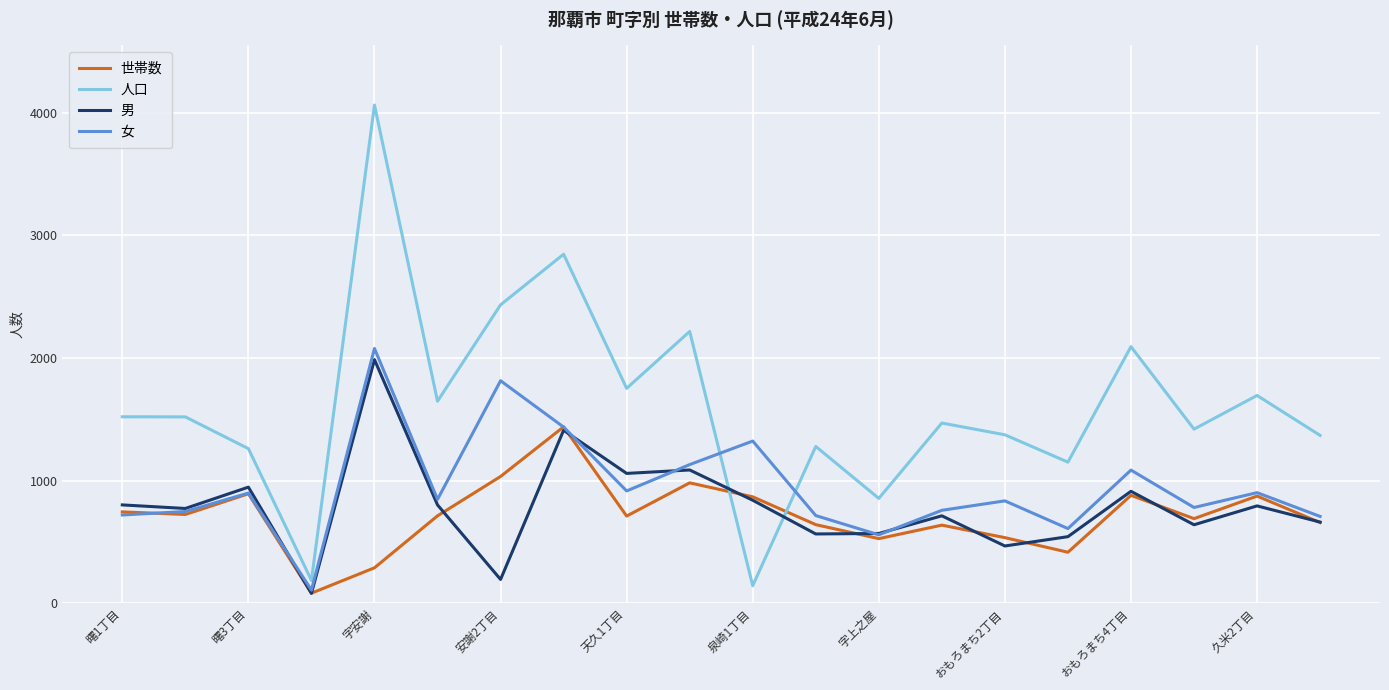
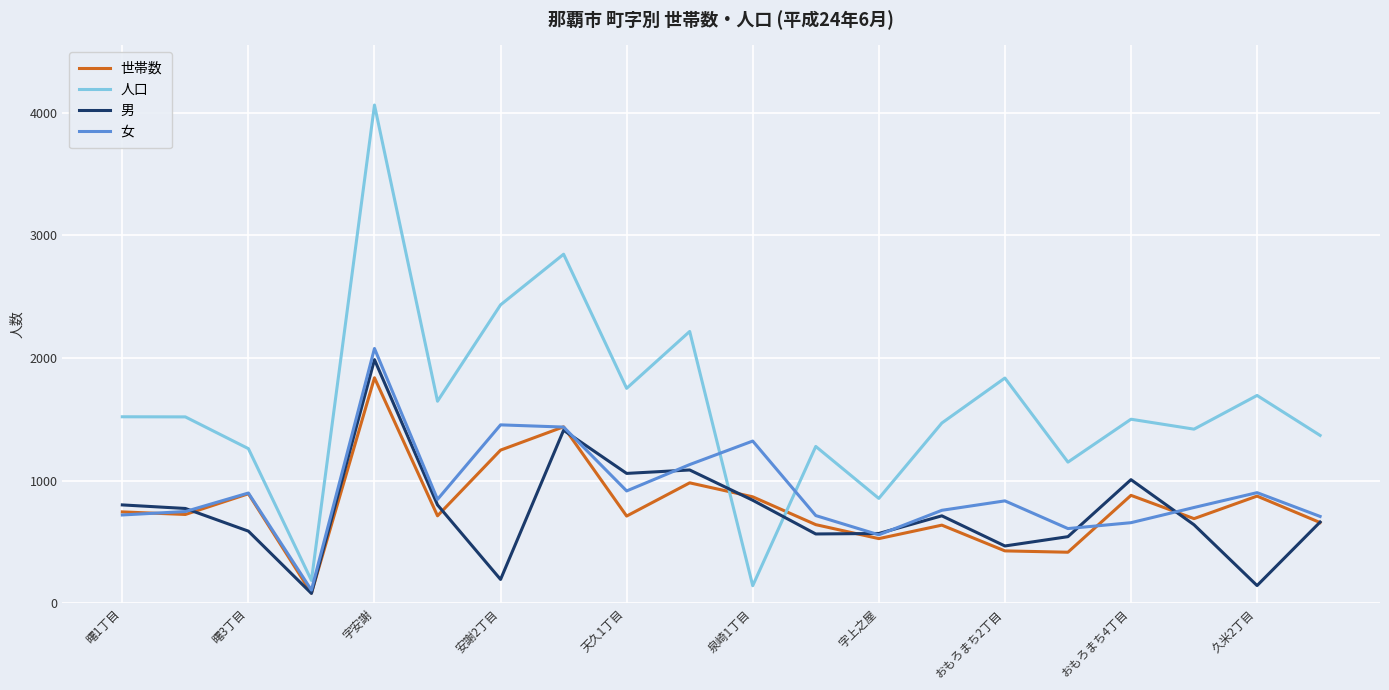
  {
    "世帯数": {
      "曙1丁目": 740,
-     "字安謝": 290,
-     "安謝2丁目": 1030,
+     "字安謝": 1840,
+     "安謝2丁目": 1250,
      "天久1丁目": 710,
      "泉崎1丁目": 870,
      "字上之屋": 530,
-     "おもろまち2丁目": 530,
+     "おもろまち2丁目": 430,
      "おもろまち4丁目": 880,
      "久米2丁目": 870
    },
    "人口": {
      "曙1丁目": 1520,
      "曙3丁目": 1260,
      "字安謝": 4060,
      "安謝2丁目": 2430,
      "天久1丁目": 1750,
      "泉崎1丁目": 140,
      "字上之屋": 850,
-     "おもろまち2丁目": 1370,
-     "おもろまち4丁目": 2090,
+     "おもろまち2丁目": 1840,
+     "おもろまち4丁目": 1500,
      "久米2丁目": 1690
    },
    "男": {
      "曙1丁目": 800,
-     "曙3丁目": 950,
+     "曙3丁目": 590,
      "字安謝": 1990,
      "安謝2丁目": 190,
      "天久1丁目": 1060,
      "泉崎1丁目": 840,
      "おもろまち2丁目": 470,
-     "おもろまち4丁目": 910,
-     "久米2丁目": 790
+     "おもろまち4丁目": 1010,
+     "久米2丁目": 140
    },
    "女": {
      "曙1丁目": 720,
      "字安謝": 2080,
-     "安謝2丁目": 1810,
+     "安謝2丁目": 1450,
      "天久1丁目": 920,
      "泉崎1丁目": 1320,
      "おもろまち2丁目": 830,
-     "おもろまち4丁目": 1090,
+     "おもろまち4丁目": 660,
      "久米2丁目": 900
    }
  }
